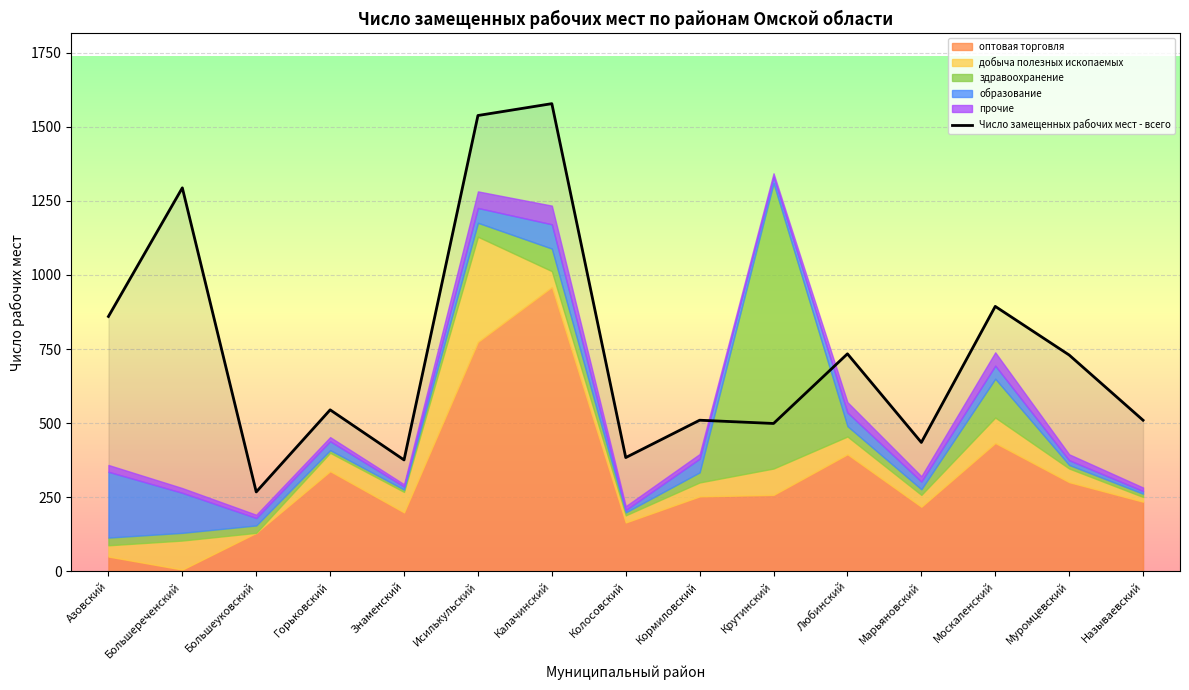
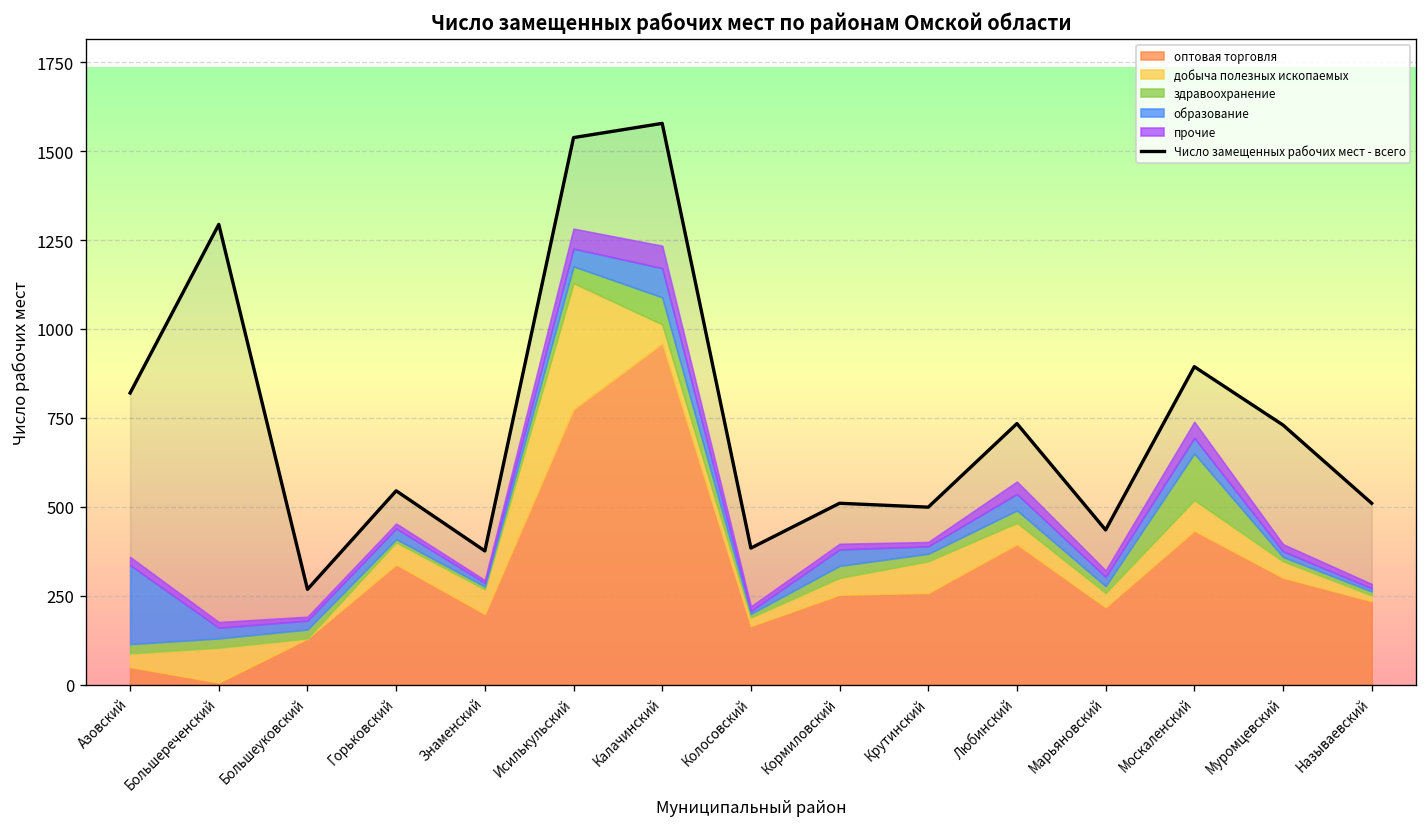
  {
    "Число замещенных рабочих мест - всего": {
-     "Азовский": 860,
+     "Азовский": 820,
      "Большереченский": 1290,
      "Большеуковский": 270,
      "Горьковский": 550,
      "Знаменский": 380,
      "Исилькульский": 1540,
      "Калачинский": 1580,
      "Колосовский": 380,
      "Кормиловский": 510,
      "Крутинский": 500,
      "Любинский": 730,
      "Марьяновский": 440,
      "Москаленский": 890,
      "Муромцевский": 730,
      "Называевский": 510
    },
    "оптовая торговля": {
      "Азовский": 50,
      "Горьковский": 340,
      "Знаменский": 200,
      "Исилькульский": 770,
      "Калачинский": 960,
      "Колосовский": 170,
      "Кормиловский": 250,
      "Крутинский": 260,
      "Любинский": 400,
      "Марьяновский": 220,
      "Москаленский": 430,
      "Муромцевский": 300,
      "Называевский": 240
    },
    "добыча полезных ископаемых": {
      "Азовский": 40,
      "Большереченский": 100,
      "Горьковский": 60,
      "Исилькульский": 360,
      "Калачинский": 50,
      "Колосовский": 20,
      "Кормиловский": 50,
      "Крутинский": 90,
      "Любинский": 60,
      "Марьяновский": 40,
      "Москаленский": 90,
      "Муромцевский": 50,
      "Называевский": 20
    },
    "здравоохранение": {
      "Азовский": 30,
      "Большереченский": 30,
      "Большеуковский": 30,
      "Горьковский": 10,
      "Исилькульский": 50,
      "Калачинский": 80,
      "Кормиловский": 30,
-     "Крутинский": 960,
+     "Крутинский": 20,
      "Любинский": 40,
      "Марьяновский": 20,
      "Москаленский": 130,
      "Муромцевский": 10,
      "Называевский": 10
    },
    "образование": {
      "Азовский": 220,
-     "Большереченский": 140,
+     "Большереченский": 30,
      "Большеуковский": 30,
      "Горьковский": 30,
      "Исилькульский": 50,
      "Калачинский": 80,
      "Кормиловский": 50,
      "Крутинский": 20,
      "Любинский": 50,
      "Марьяновский": 30,
      "Москаленский": 40,
      "Муромцевский": 20,
      "Называевский": 10
    },
    "прочие": {
      "Азовский": 20,
      "Большереченский": 20,
      "Большеуковский": 10,
      "Горьковский": 10,
      "Исилькульский": 60,
      "Калачинский": 60,
      "Колосовский": 10,
      "Кормиловский": 20,
      "Крутинский": 10,
      "Любинский": 40,
      "Марьяновский": 20,
      "Москаленский": 50,
      "Муромцевский": 20,
      "Называевский": 10
    }
  }
